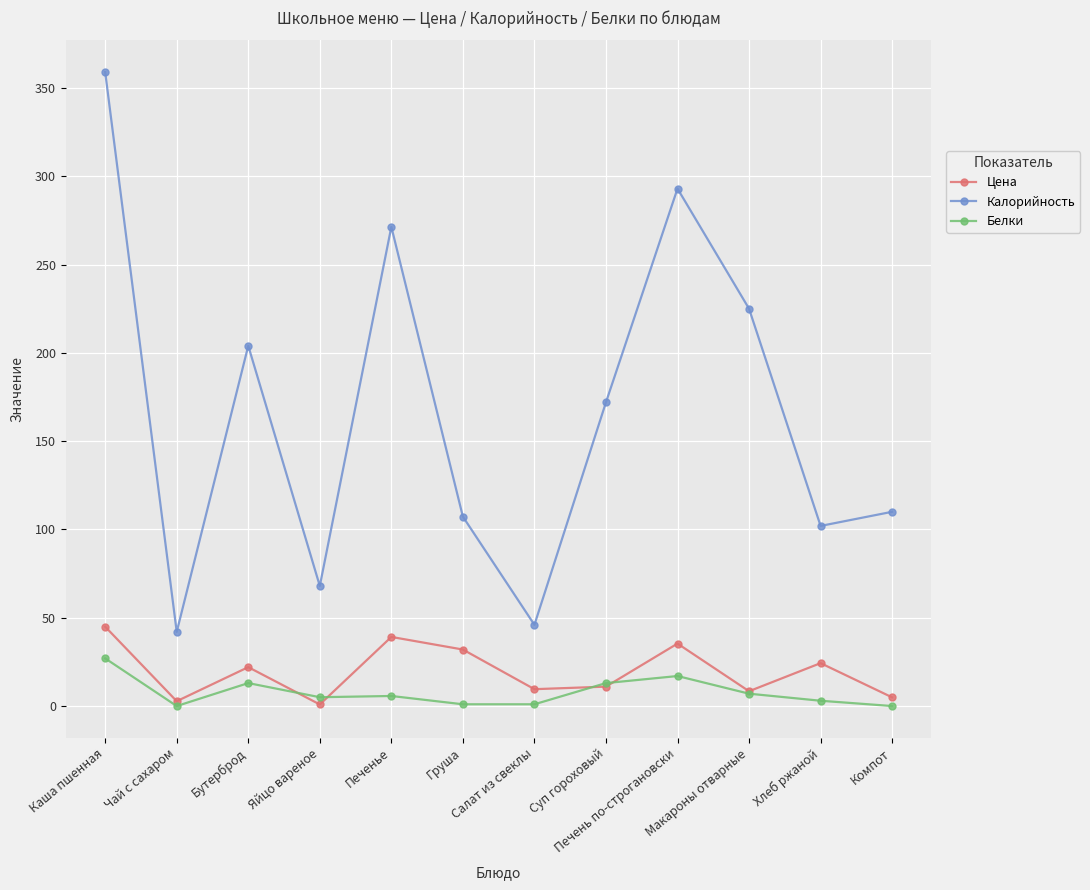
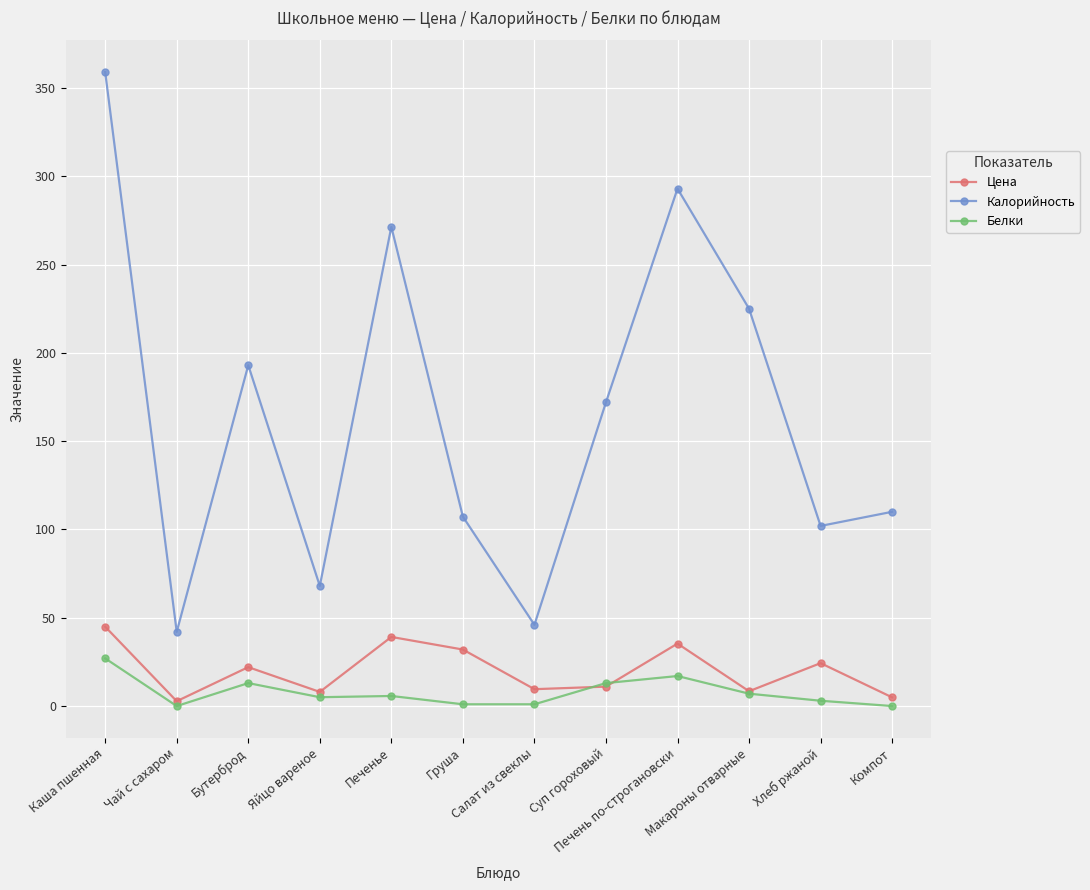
  {
    "Цена": {
      "Каша пшенная": 45,
      "Чай с сахаром": 3,
      "Бутерброд": 22,
-     "Яйцо вареное": 1,
+     "Яйцо вареное": 8,
      "Печенье": 39,
      "Груша": 32,
      "Салат из свеклы": 10,
      "Суп гороховый": 11,
      "Печень по-строгановски": 35,
      "Хлеб ржаной": 24,
      "Компот": 5
    },
    "Калорийность": {
      "Каша пшенная": 359,
      "Чай с сахаром": 42,
-     "Бутерброд": 204,
+     "Бутерброд": 193,
      "Яйцо вареное": 68,
      "Печенье": 271,
      "Груша": 107,
      "Салат из свеклы": 46,
      "Суп гороховый": 172,
      "Печень по-строгановски": 293,
      "Макароны отварные": 225,
      "Хлеб ржаной": 102,
      "Компот": 110
    },
    "Белки": {
      "Каша пшенная": 27,
      "Чай с сахаром": 0,
      "Бутерброд": 13,
      "Яйцо вареное": 5,
      "Печенье": 6,
      "Груша": 1,
      "Салат из свеклы": 1,
      "Суп гороховый": 13,
      "Печень по-строгановски": 17,
      "Хлеб ржаной": 3,
      "Компот": 0
    }
  }
